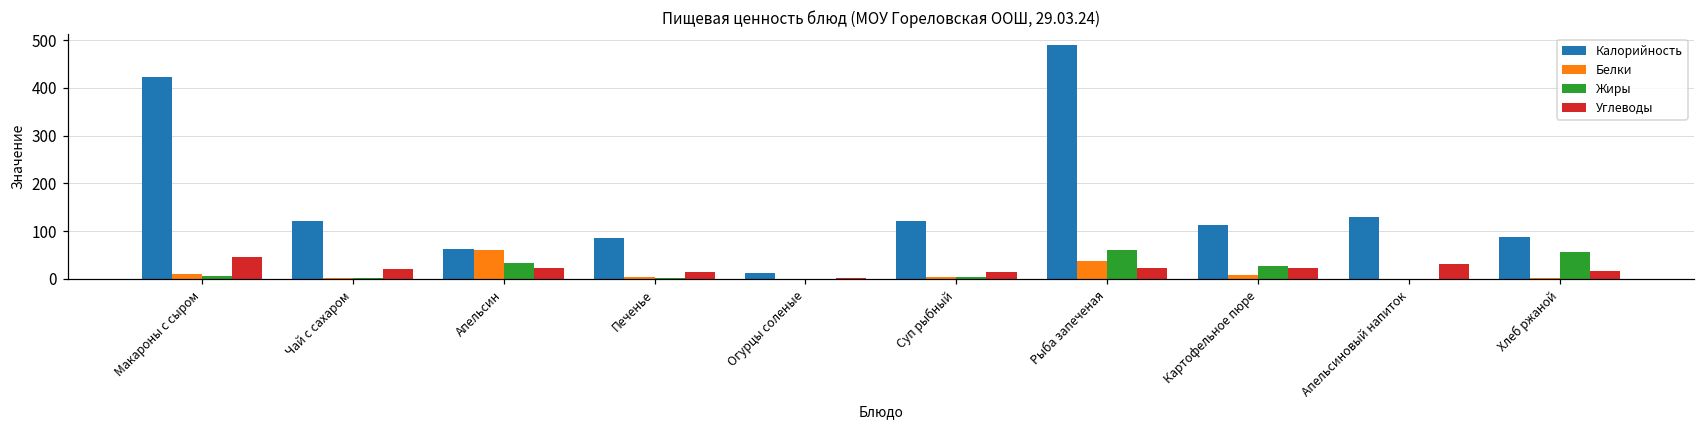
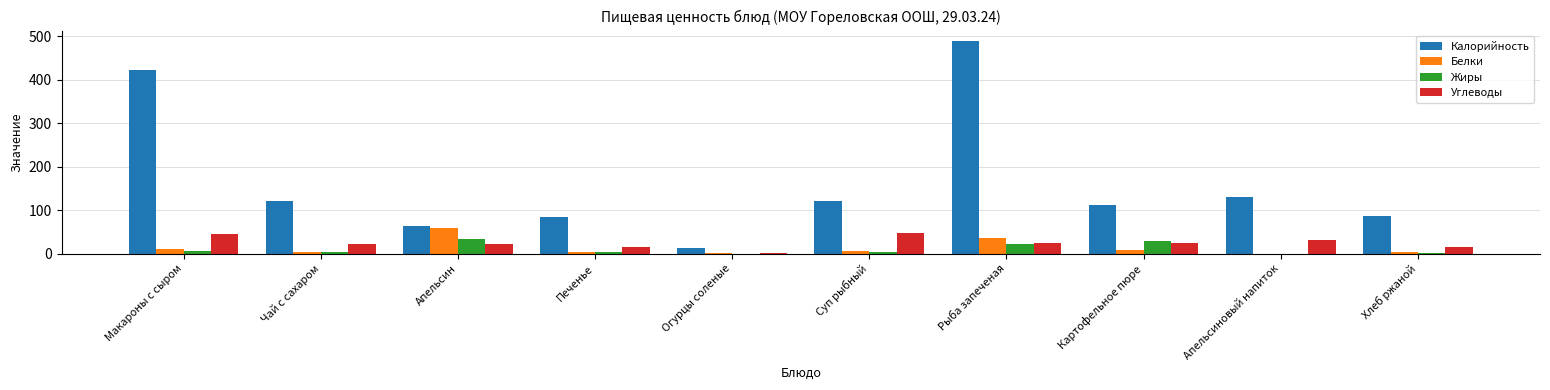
  {
    "Калорийность": {
      "Макароны с сыром": 420,
      "Чай с сахаром": 120,
      "Апельсин": 60,
      "Печенье": 90,
      "Огурцы соленые": 10,
      "Суп рыбный": 120,
      "Рыба запеченая": 490,
      "Картофельное пюре": 110,
      "Апельсиновый напиток": 130,
      "Хлеб ржаной": 90
    },
    "Белки": {
      "Макароны с сыром": 10,
      "Апельсин": 60,
      "Рыба запеченая": 40,
      "Картофельное пюре": 10,
      "Апельсиновый напиток": 0
    },
    "Жиры": {
      "Макароны с сыром": 10,
      "Апельсин": 30,
-     "Рыба запеченая": 60,
+     "Рыба запеченая": 20,
      "Картофельное пюре": 30,
      "Апельсиновый напиток": 0,
-     "Хлеб ржаной": 60
+     "Хлеб ржаной": 0
    },
    "Углеводы": {
      "Макароны с сыром": 50,
      "Чай с сахаром": 20,
      "Апельсин": 20,
      "Печенье": 20,
-     "Суп рыбный": 20,
+     "Суп рыбный": 50,
      "Рыба запеченая": 20,
      "Картофельное пюре": 20,
      "Апельсиновый напиток": 30,
      "Хлеб ржаной": 20
    }
  }
